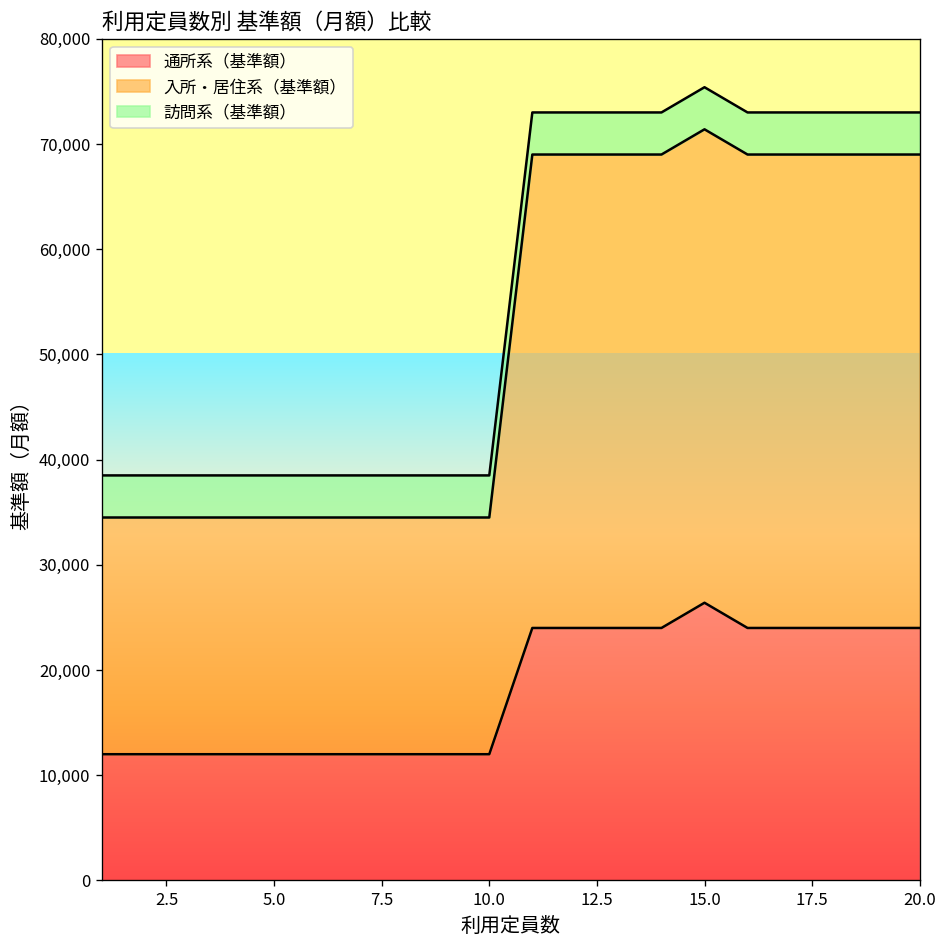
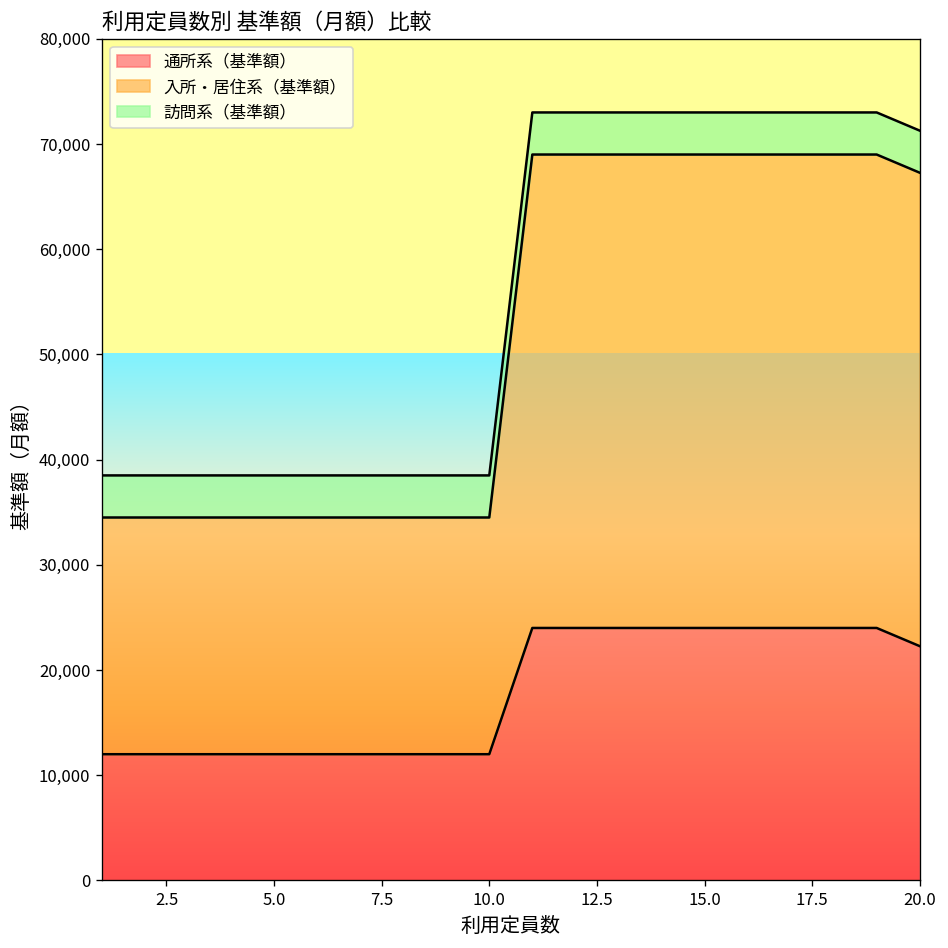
  {
    "通所系（基準額）": {
      "5.0": "12,000",
      "10.0": "12,000",
-     "15.0": "26,000",
-     "20.0": "24,000"
+     "15.0": "24,000",
+     "20.0": "22,000"
    },
    "入所・居住系（基準額）": {
      "5.0": "23,000",
      "10.0": "23,000",
      "15.0": "45,000",
      "20.0": "45,000"
    },
    "訪問系（基準額）": {
      "5.0": "4,000",
      "10.0": "4,000",
      "15.0": "4,000",
      "20.0": "4,000"
    }
  }
